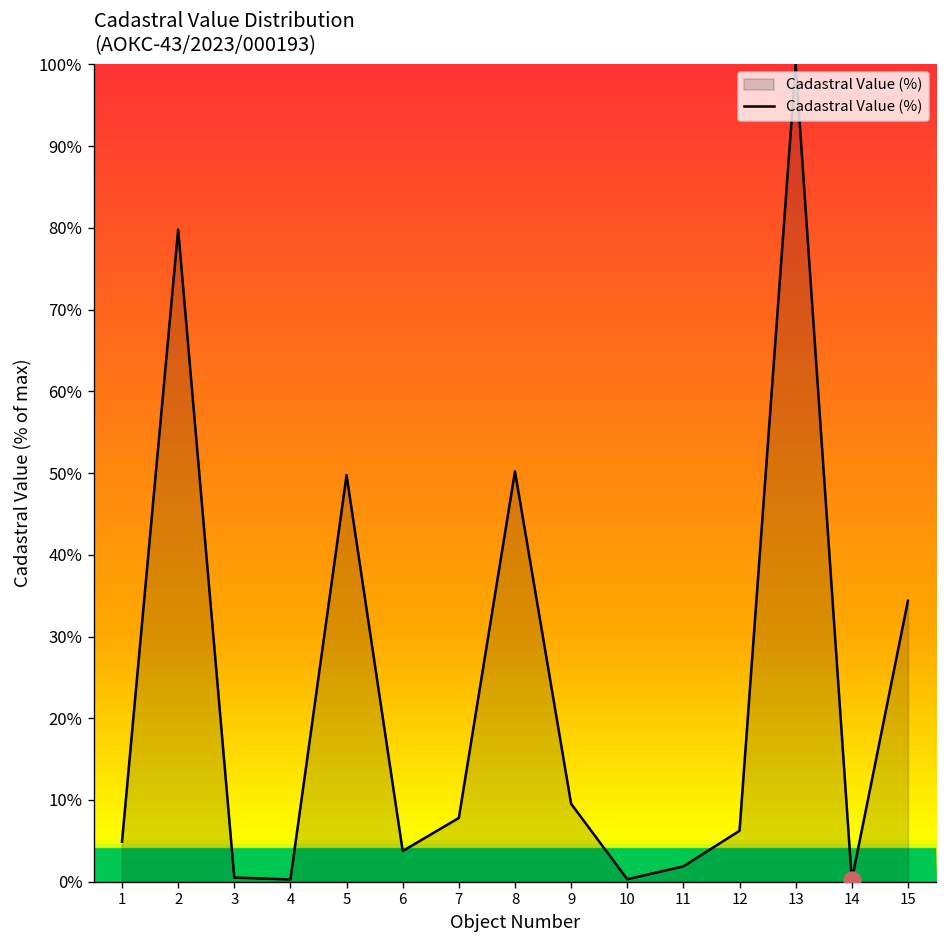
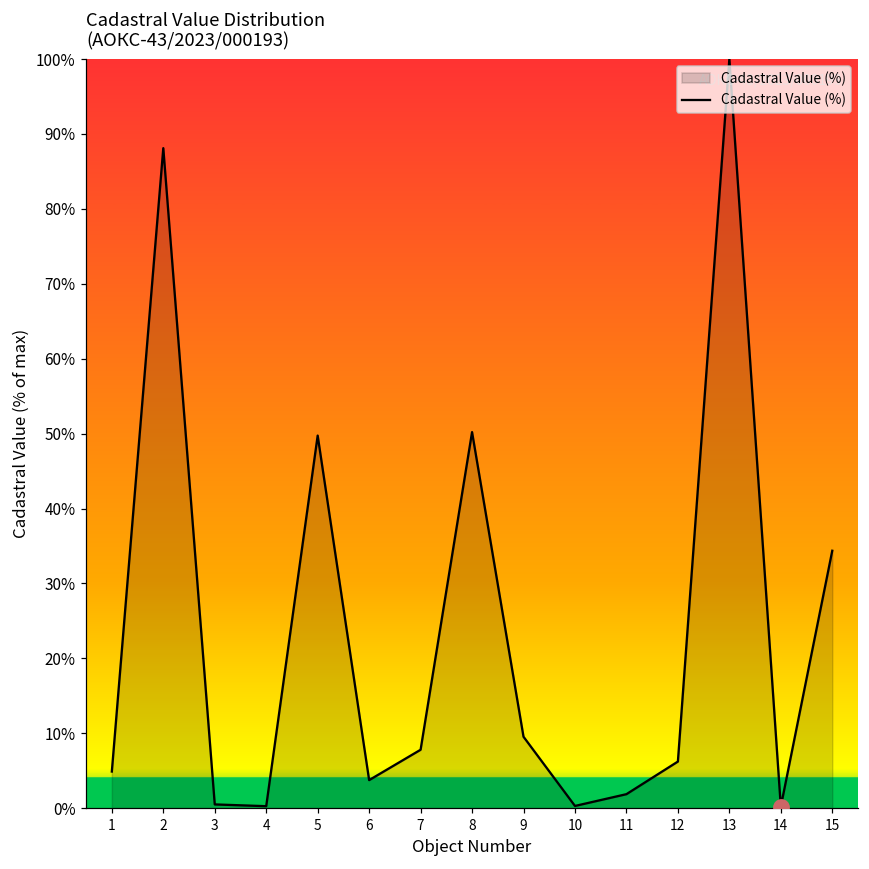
  {
    "Cadastral Value (%)": {
      "1": "5%",
-     "2": "80%",
+     "2": "88%",
      "5": "50%",
      "7": "8%",
      "8": "50%",
      "9": "10%",
      "12": "6%",
      "15": "34%"
    }
  }
